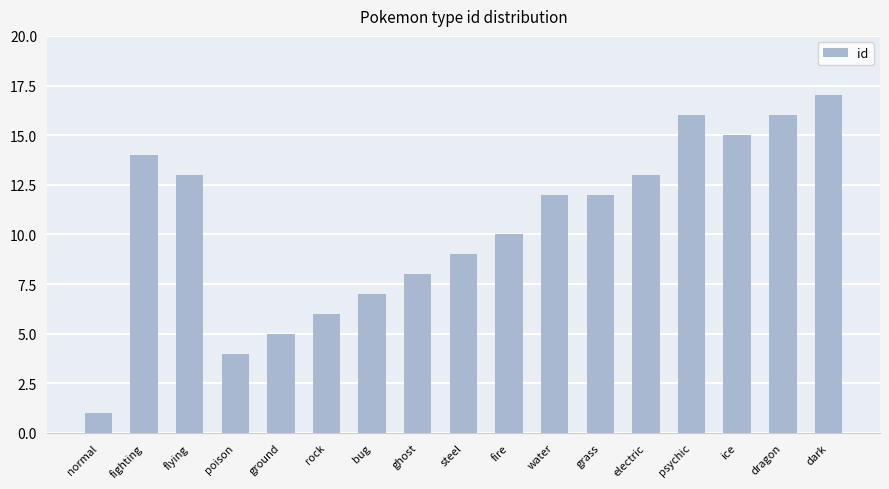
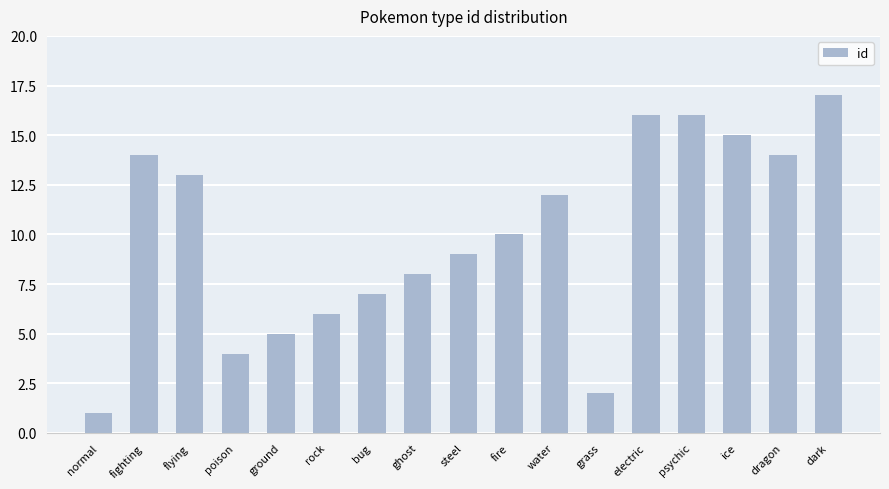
  {
    "normal": 1,
    "fighting": 14,
    "flying": 13,
    "poison": 4,
    "ground": 5,
    "rock": 6,
    "bug": 7,
    "ghost": 8,
    "steel": 9,
    "fire": 10,
    "water": 12,
-   "grass": 12,
-   "electric": 13,
+   "grass": 2,
+   "electric": 16,
    "psychic": 16,
    "ice": 15,
-   "dragon": 16,
+   "dragon": 14,
    "dark": 17
  }
